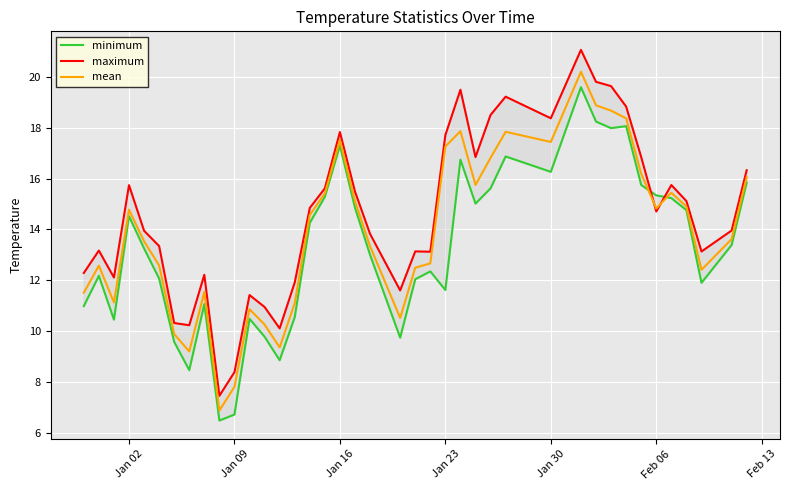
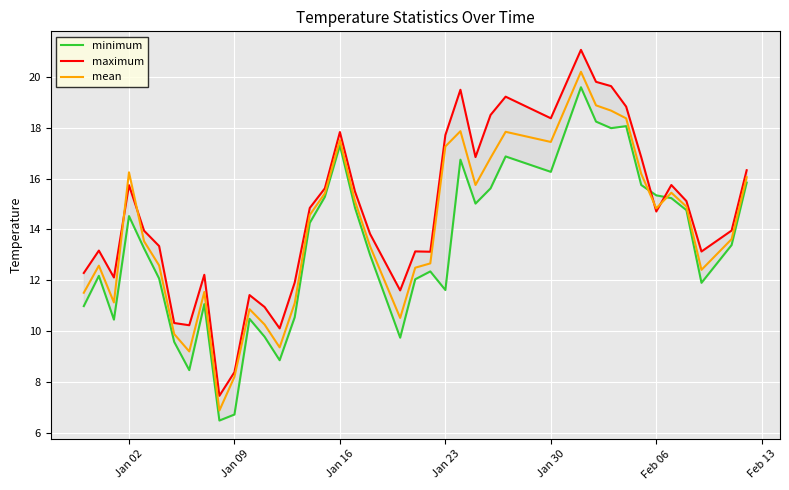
  {
    "minimum": {
      "Jan 02": 14.5,
      "Jan 09": 6.7,
      "Jan 16": 17.3,
      "Jan 23": 11.6,
      "Jan 30": 16.3
    },
    "maximum": {
      "Feb 06": 14.7
    },
    "mean": {
-     "Jan 02": 14.8,
-     "Jan 09": 7.8,
+     "Jan 02": 16.2,
+     "Jan 09": 8.2,
      "Jan 16": 17.5,
      "Jan 23": 17.3,
      "Jan 30": 17.4,
      "Feb 06": 14.8
    }
  }
